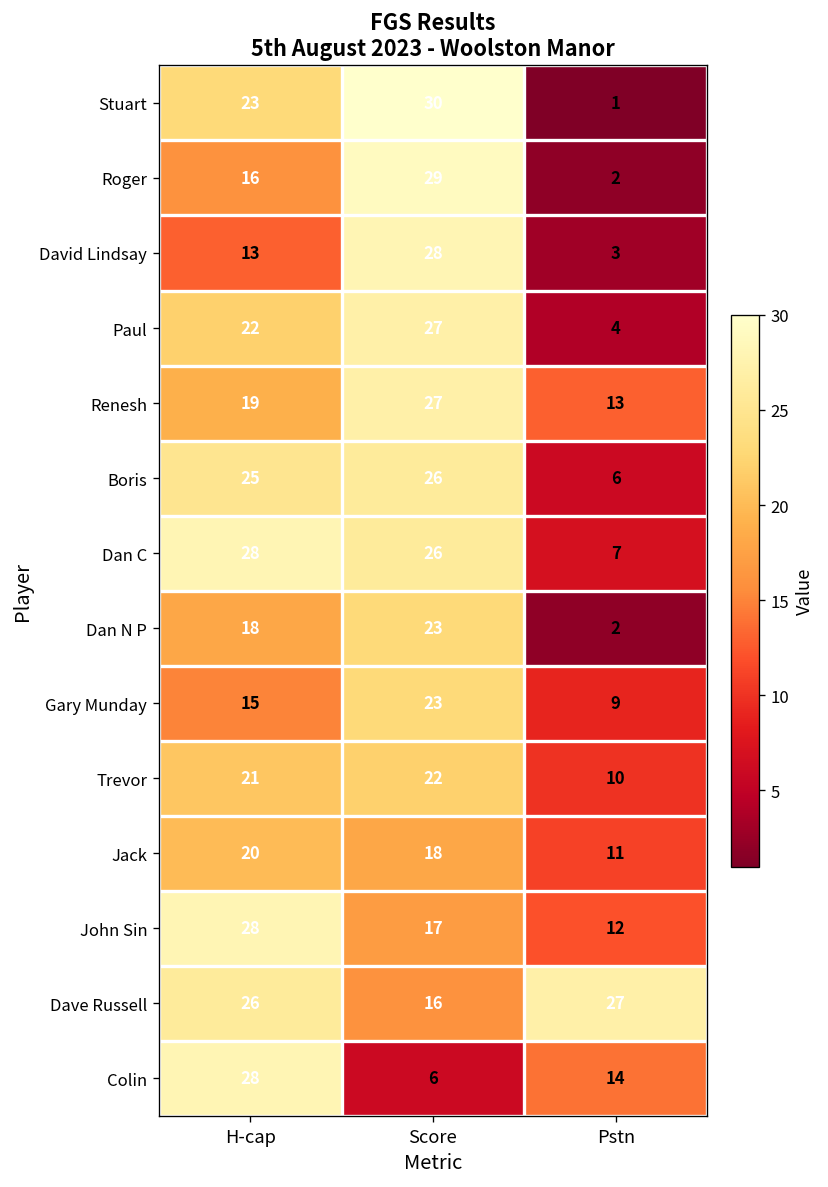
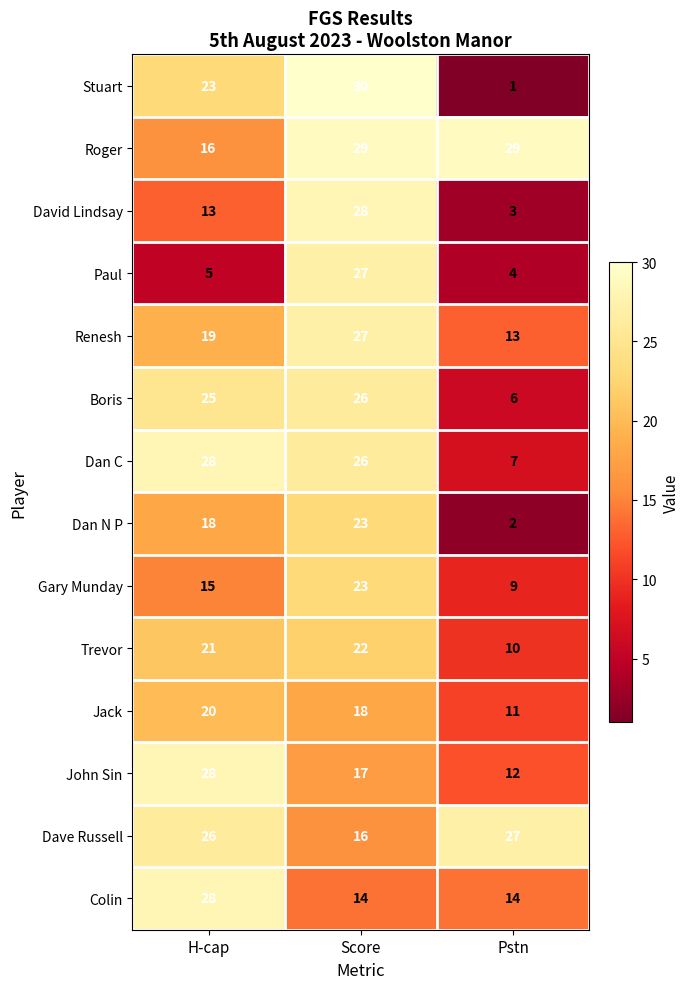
  {
    "Stuart": {
      "H-cap": 23,
      "Score": 30,
      "Pstn": 1
    },
    "Roger": {
      "H-cap": 16,
      "Score": 29,
-     "Pstn": 2
+     "Pstn": 29
    },
    "David Lindsay": {
      "H-cap": 13,
      "Score": 28,
      "Pstn": 3
    },
    "Paul": {
-     "H-cap": 22,
+     "H-cap": 5,
      "Score": 27,
      "Pstn": 4
    },
    "Renesh": {
      "H-cap": 19,
      "Score": 27,
      "Pstn": 13
    },
    "Boris": {
      "H-cap": 25,
      "Score": 26,
      "Pstn": 6
    },
    "Dan C": {
      "H-cap": 28,
      "Score": 26,
      "Pstn": 7
    },
    "Dan N P": {
      "H-cap": 18,
      "Score": 23,
      "Pstn": 2
    },
    "Gary Munday": {
      "H-cap": 15,
      "Score": 23,
      "Pstn": 9
    },
    "Trevor": {
      "H-cap": 21,
      "Score": 22,
      "Pstn": 10
    },
    "Jack": {
      "H-cap": 20,
      "Score": 18,
      "Pstn": 11
    },
    "John Sin": {
      "H-cap": 28,
      "Score": 17,
      "Pstn": 12
    },
    "Dave Russell": {
      "H-cap": 26,
      "Score": 16,
      "Pstn": 27
    },
    "Colin": {
      "H-cap": 28,
-     "Score": 6,
+     "Score": 14,
      "Pstn": 14
    }
  }
